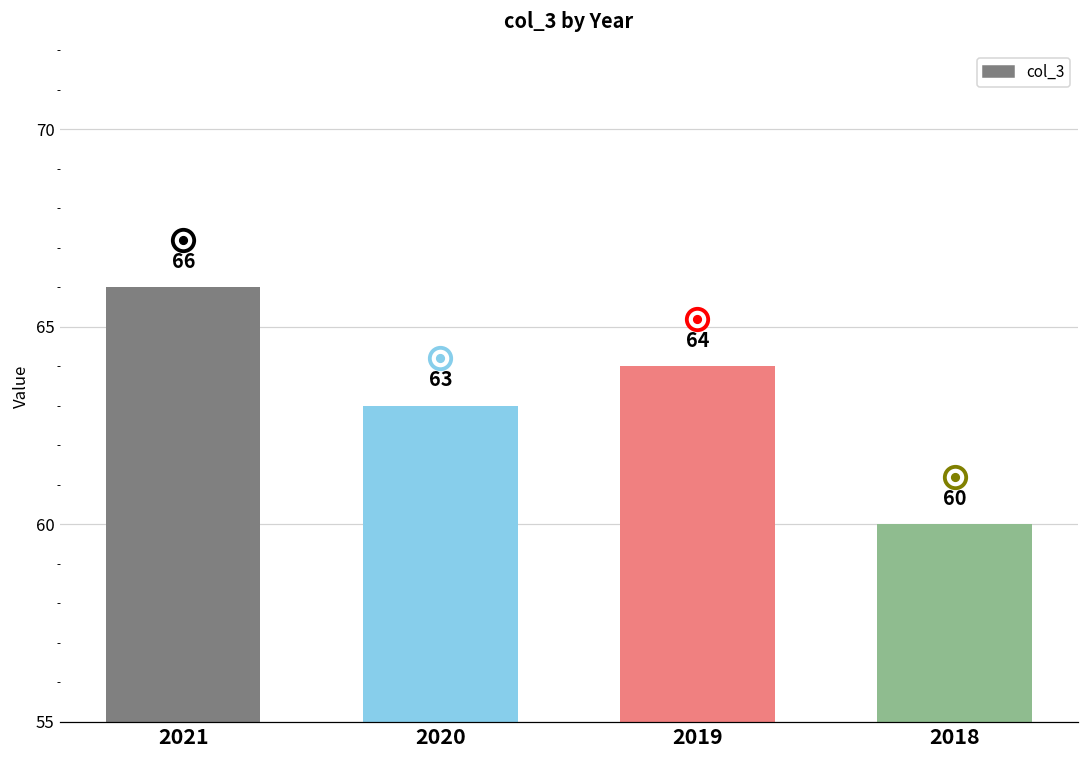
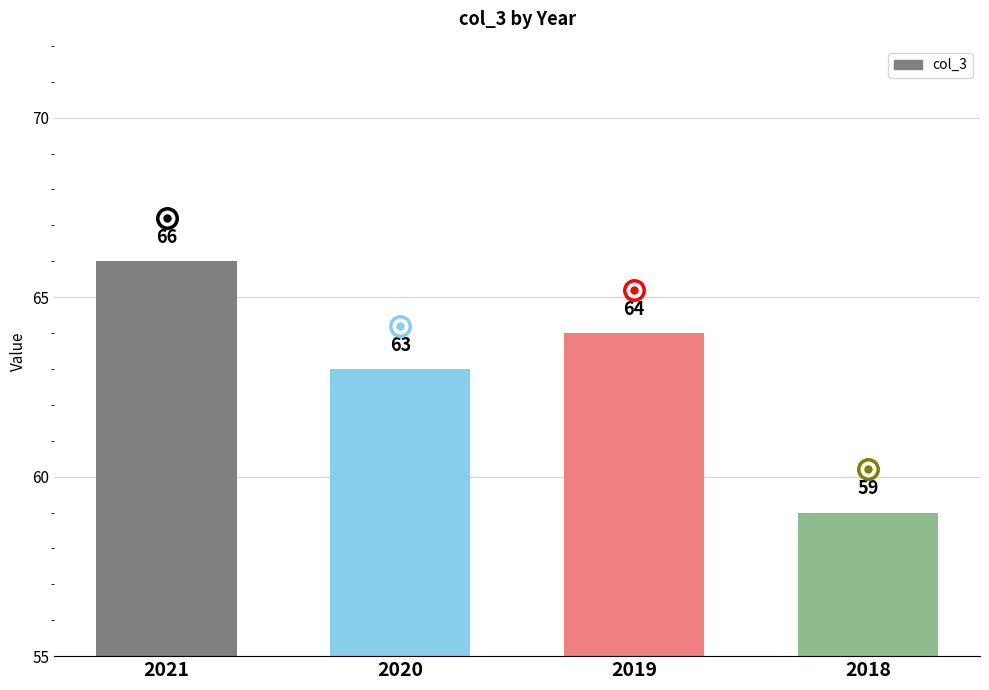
  {
    "col_3": {
      "2021": 66,
      "2020": 63,
      "2019": 64,
-     "2018": 60
+     "2018": 59
    }
  }
